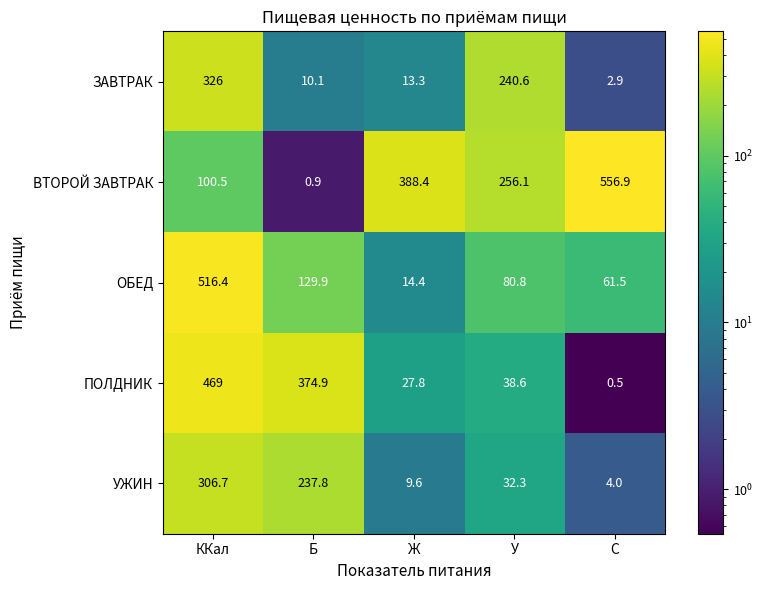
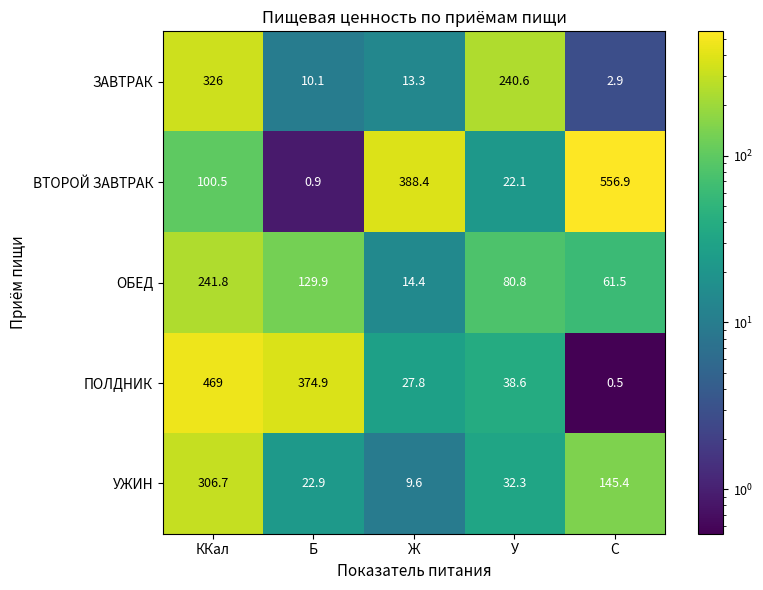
  {
    "ЗАВТРАК": {
      "ККал": 326,
      "Б": 10.1,
      "Ж": 13.3,
      "У": 240.6,
      "C": 2.9
    },
    "ВТОРОЙ ЗАВТРАК": {
      "ККал": 100.5,
      "Б": 0.9,
      "Ж": 388.4,
-     "У": 256.1,
+     "У": 22.1,
      "C": 556.9
    },
    "ОБЕД": {
-     "ККал": 516.4,
+     "ККал": 241.8,
      "Б": 129.9,
      "Ж": 14.4,
      "У": 80.8,
      "C": 61.5
    },
    "ПОЛДНИК": {
      "ККал": 469,
      "Б": 374.9,
      "Ж": 27.8,
      "У": 38.6,
      "C": 0.5
    },
    "УЖИН": {
      "ККал": 306.7,
-     "Б": 237.8,
+     "Б": 22.9,
      "Ж": 9.6,
      "У": 32.3,
-     "C": 4.0
+     "C": 145.4
    }
  }
